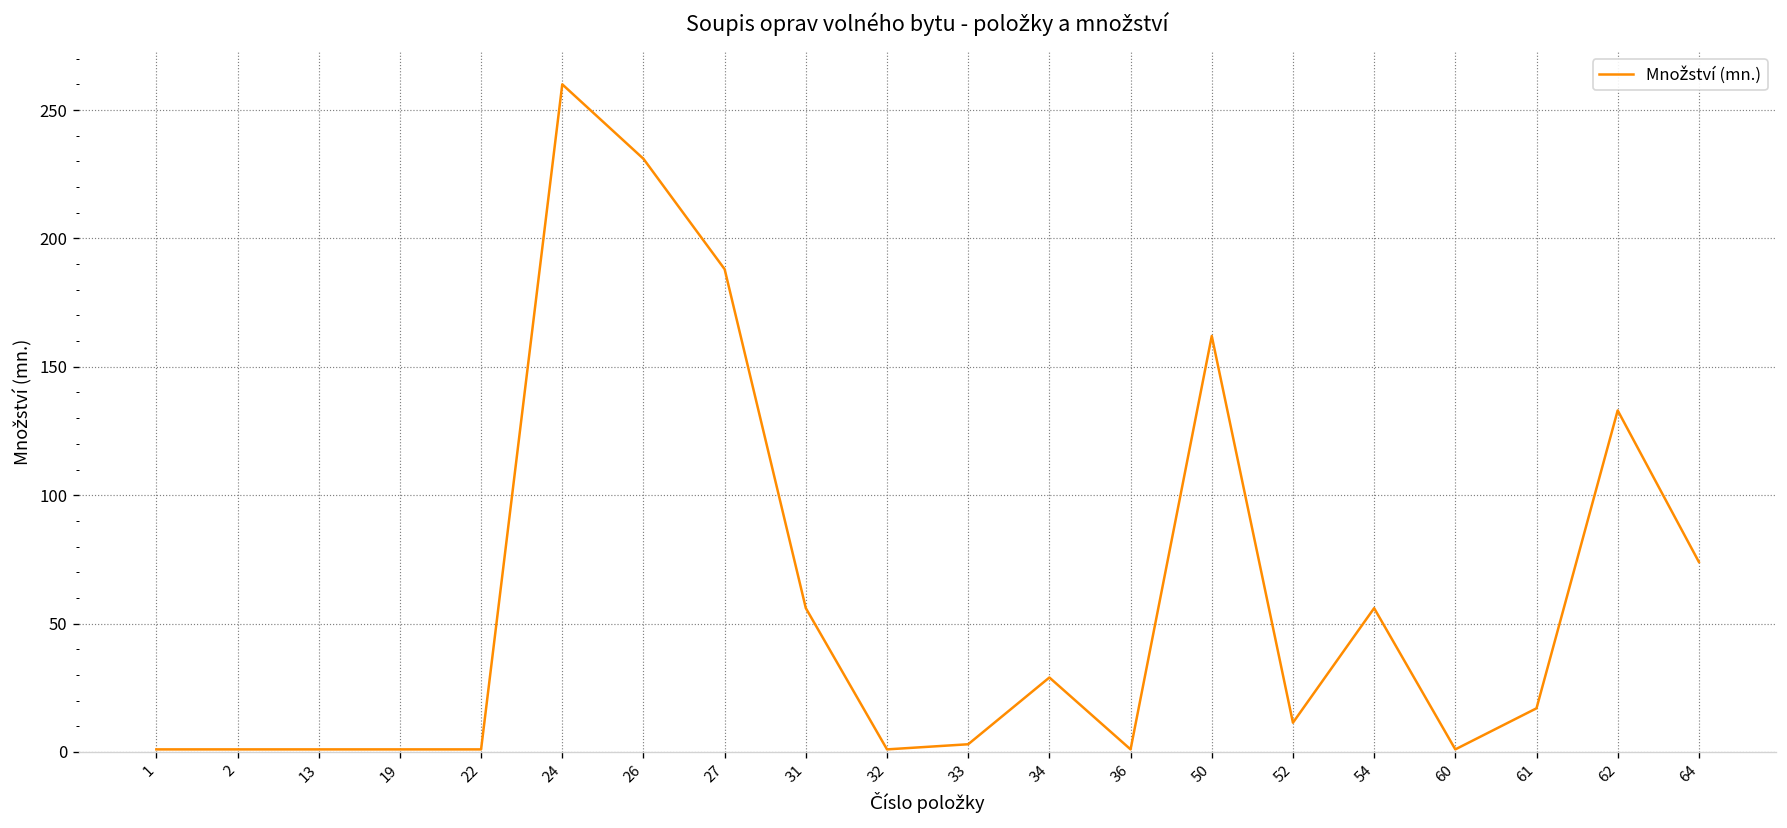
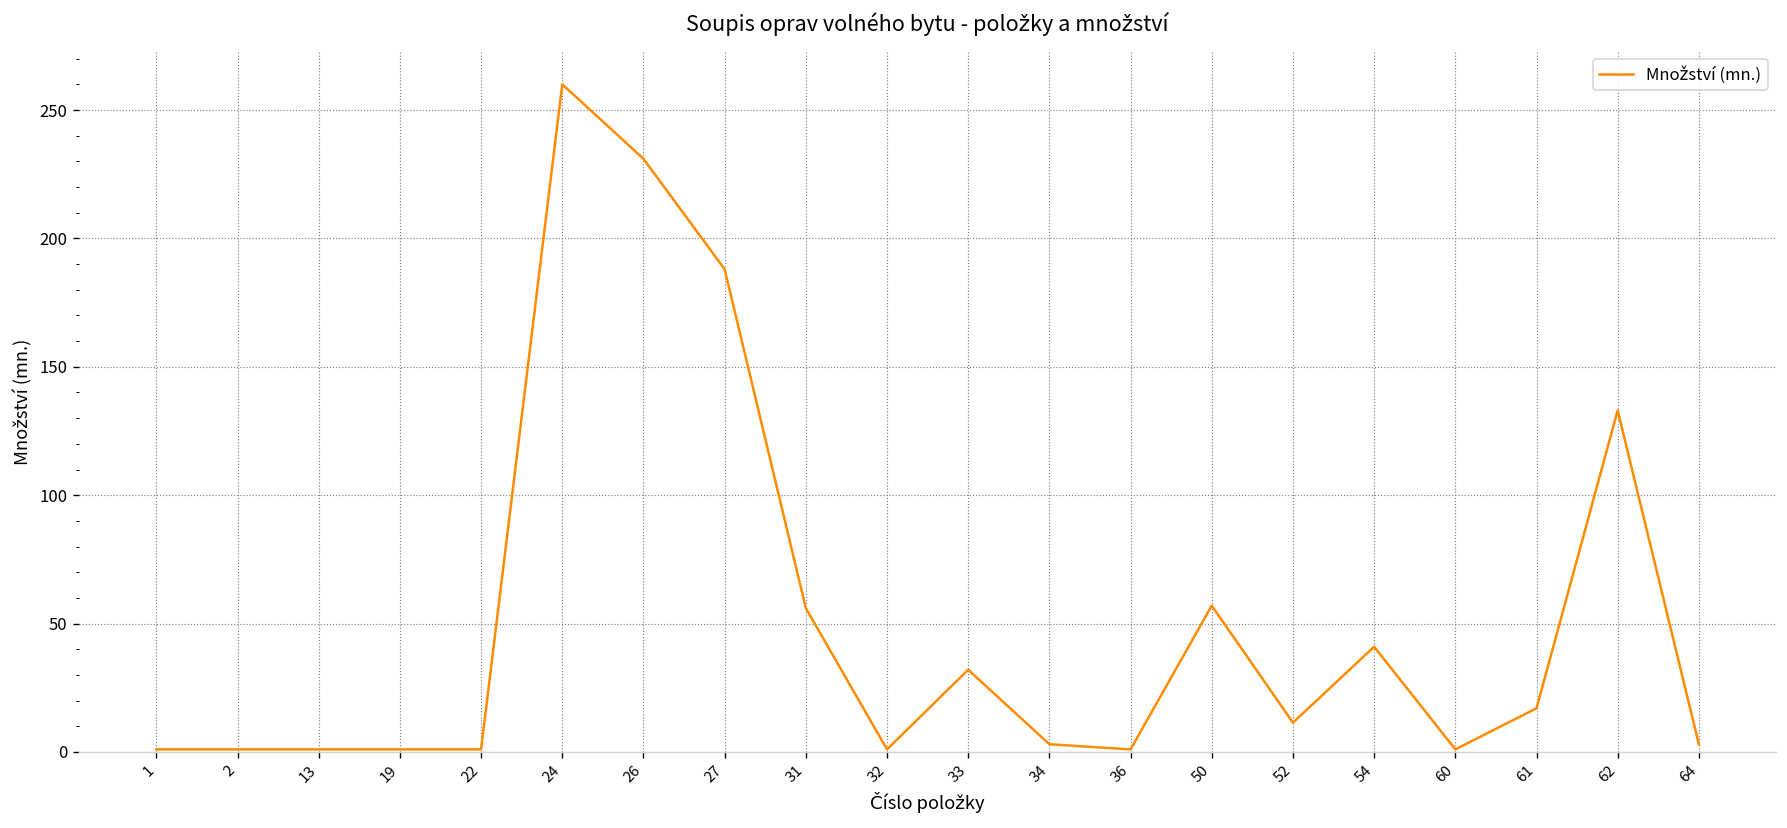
  {
    "1": 1,
    "2": 1,
    "13": 1,
    "19": 1,
    "22": 1,
    "24": 260,
    "26": 231,
    "27": 188,
    "31": 56,
    "32": 1,
-   "33": 3,
-   "34": 29,
+   "33": 32,
+   "34": 3,
    "36": 1,
-   "50": 162,
+   "50": 57,
    "52": 11,
-   "54": 56,
+   "54": 41,
    "60": 1,
    "61": 17,
    "62": 133,
-   "64": 74
+   "64": 3
  }
